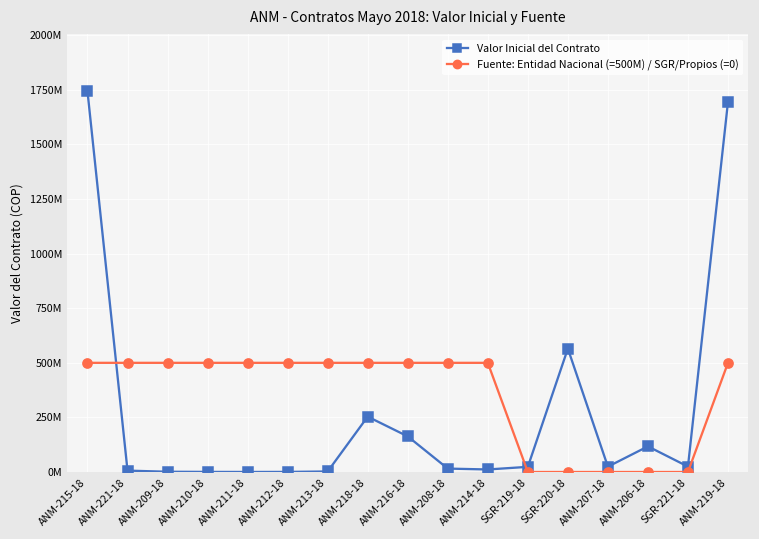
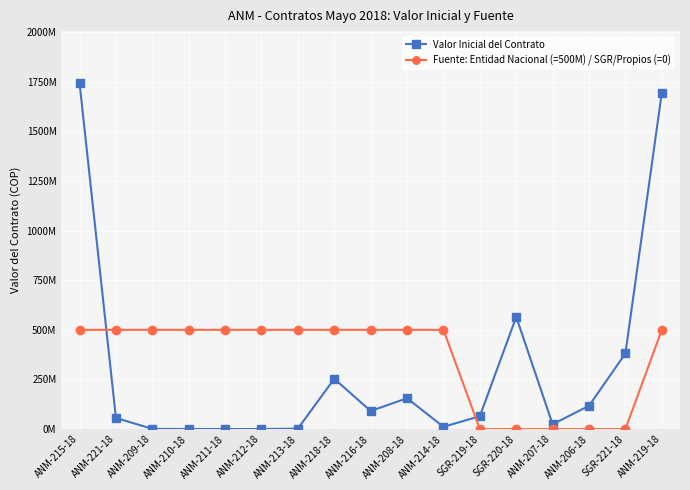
  {
    "Valor Inicial del Contrato": {
      "ANM-215-18": 1740000000,
-     "ANM-221-18": 10000000,
+     "ANM-221-18": 60000000,
      "ANM-209-18": 0,
      "ANM-210-18": 0,
      "ANM-211-18": 0,
      "ANM-212-18": 0,
      "ANM-213-18": 0,
      "ANM-218-18": 250000000,
-     "ANM-216-18": 160000000,
-     "ANM-208-18": 20000000,
+     "ANM-216-18": 90000000,
+     "ANM-208-18": 160000000,
      "ANM-214-18": 10000000,
-     "SGR-219-18": 20000000,
+     "SGR-219-18": 60000000,
      "SGR-220-18": 570000000,
      "ANM-207-18": 20000000,
      "ANM-206-18": 120000000,
-     "SGR-221-18": 20000000,
+     "SGR-221-18": 380000000,
      "ANM-219-18": 1690000000
    },
    "Fuente: Entidad Nacional (=500M) / SGR/Propios (=0)": {
      "ANM-215-18": 500000000,
      "ANM-221-18": 500000000,
      "ANM-209-18": 500000000,
      "ANM-210-18": 500000000,
      "ANM-211-18": 500000000,
      "ANM-212-18": 500000000,
      "ANM-213-18": 500000000,
      "ANM-218-18": 500000000,
      "ANM-216-18": 500000000,
      "ANM-208-18": 500000000,
      "ANM-214-18": 500000000,
      "SGR-219-18": 0,
      "SGR-220-18": 0,
      "ANM-207-18": 0,
      "ANM-206-18": 0,
      "SGR-221-18": 0,
      "ANM-219-18": 500000000
    }
  }
